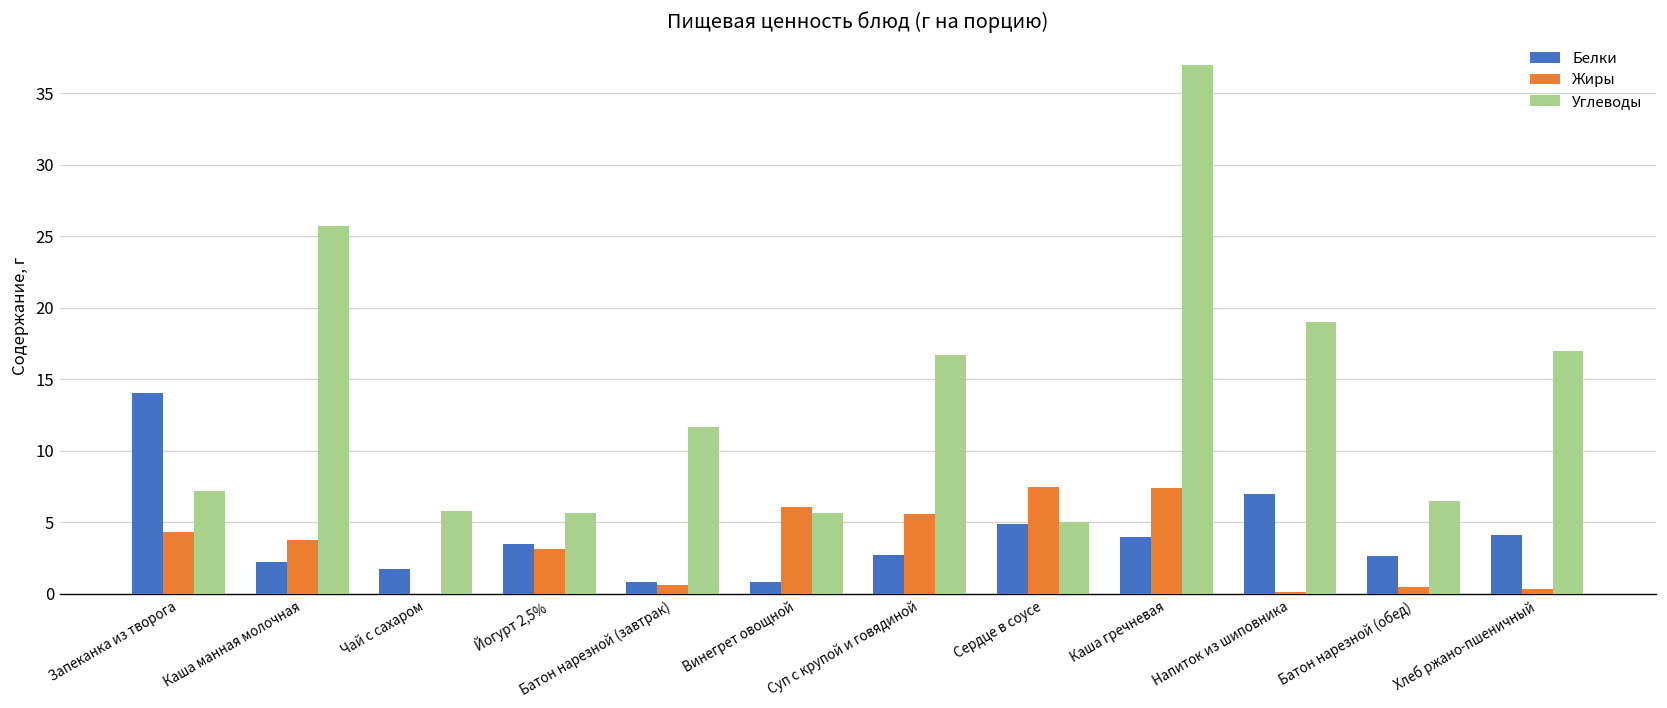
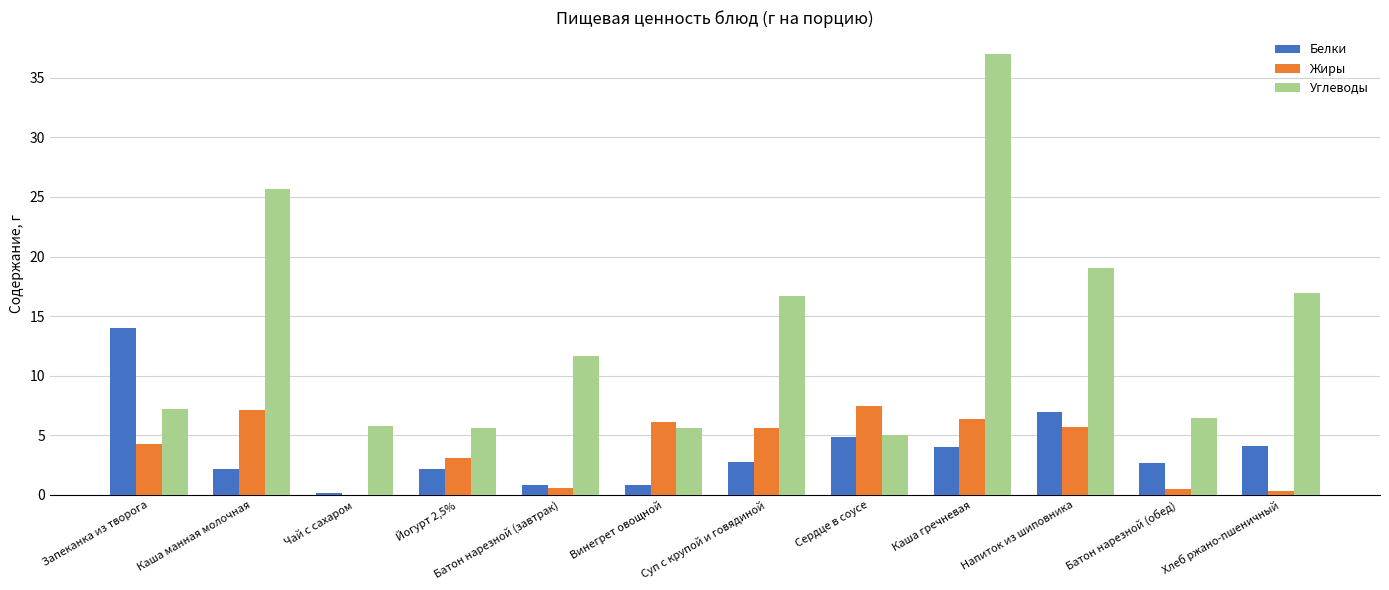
  {
    "Белки": {
      "Запеканка из творога": 14.0,
      "Каша манная молочная": 2.2,
-     "Чай с сахаром": 1.7,
-     "Йогурт 2,5%": 3.5,
+     "Чай с сахаром": 0.2,
+     "Йогурт 2,5%": 2.2,
      "Батон нарезной (завтрак)": 0.8,
      "Винегрет овощной": 0.9,
      "Суп с крупой и говядиной": 2.8,
      "Сердце в соусе": 4.9,
      "Каша гречневая": 4.0,
      "Напиток из шиповника": 7.0,
      "Батон нарезной (обед)": 2.7,
      "Хлеб ржано-пшеничный": 4.1
    },
    "Жиры": {
      "Запеканка из творога": 4.3,
-     "Каша манная молочная": 3.8,
+     "Каша манная молочная": 7.1,
      "Чай с сахаром": 0.0,
      "Йогурт 2,5%": 3.1,
      "Батон нарезной (завтрак)": 0.6,
      "Винегрет овощной": 6.1,
      "Суп с крупой и говядиной": 5.6,
      "Сердце в соусе": 7.5,
-     "Каша гречневая": 7.4,
-     "Напиток из шиповника": 0.1,
+     "Каша гречневая": 6.4,
+     "Напиток из шиповника": 5.7,
      "Батон нарезной (обед)": 0.5,
      "Хлеб ржано-пшеничный": 0.4
    },
    "Углеводы": {
      "Запеканка из творога": 7.2,
      "Каша манная молочная": 25.7,
      "Чай с сахаром": 5.8,
      "Йогурт 2,5%": 5.6,
      "Батон нарезной (завтрак)": 11.6,
      "Винегрет овощной": 5.6,
      "Суп с крупой и говядиной": 16.7,
      "Сердце в соусе": 5.0,
      "Каша гречневая": 37.0,
      "Напиток из шиповника": 19.0,
      "Батон нарезной (обед)": 6.5,
      "Хлеб ржано-пшеничный": 17.0
    }
  }
